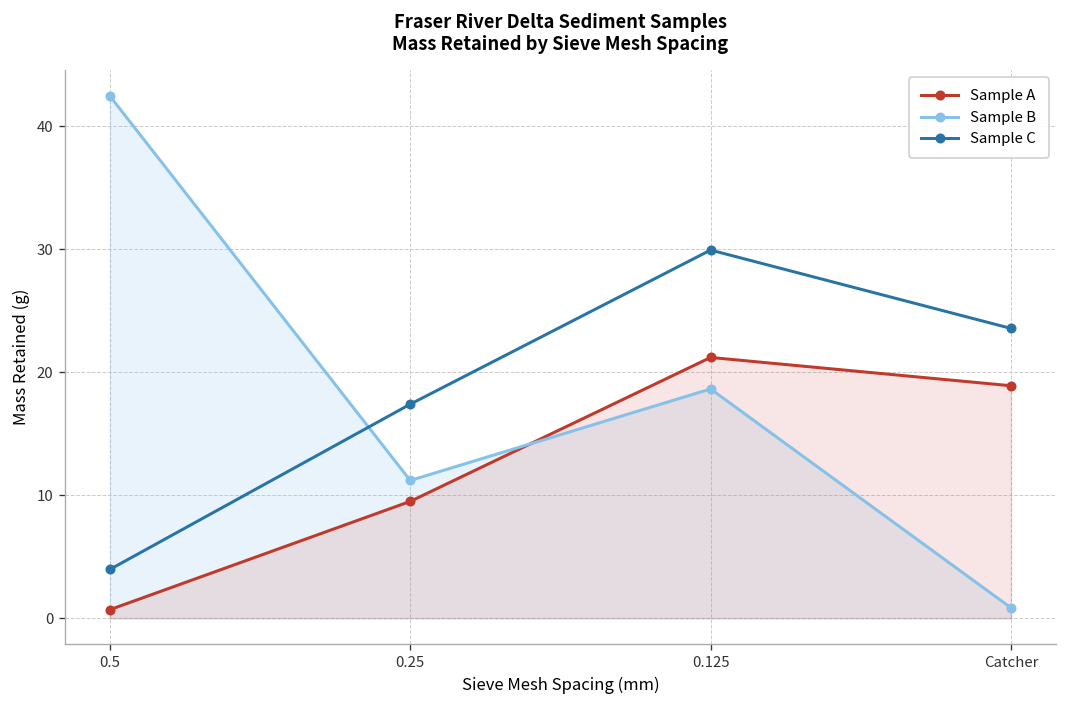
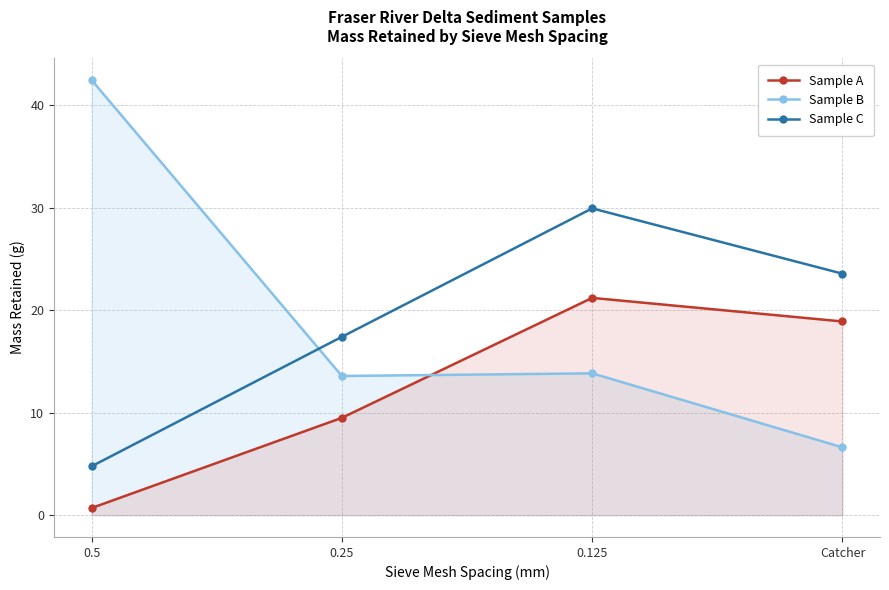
  {
    "Sample A": {
      "0.5": 0.7,
      "0.25": 9.5,
      "0.125": 21.2,
      "Catcher": 18.9
    },
    "Sample B": {
      "0.5": 42.5,
-     "0.25": 11.2,
-     "0.125": 18.6,
-     "Catcher": 0.9
+     "0.25": 13.6,
+     "0.125": 13.8,
+     "Catcher": 6.6
    },
    "Sample C": {
-     "0.5": 4.0,
+     "0.5": 4.8,
      "0.25": 17.4,
      "0.125": 29.9,
      "Catcher": 23.6
    }
  }
